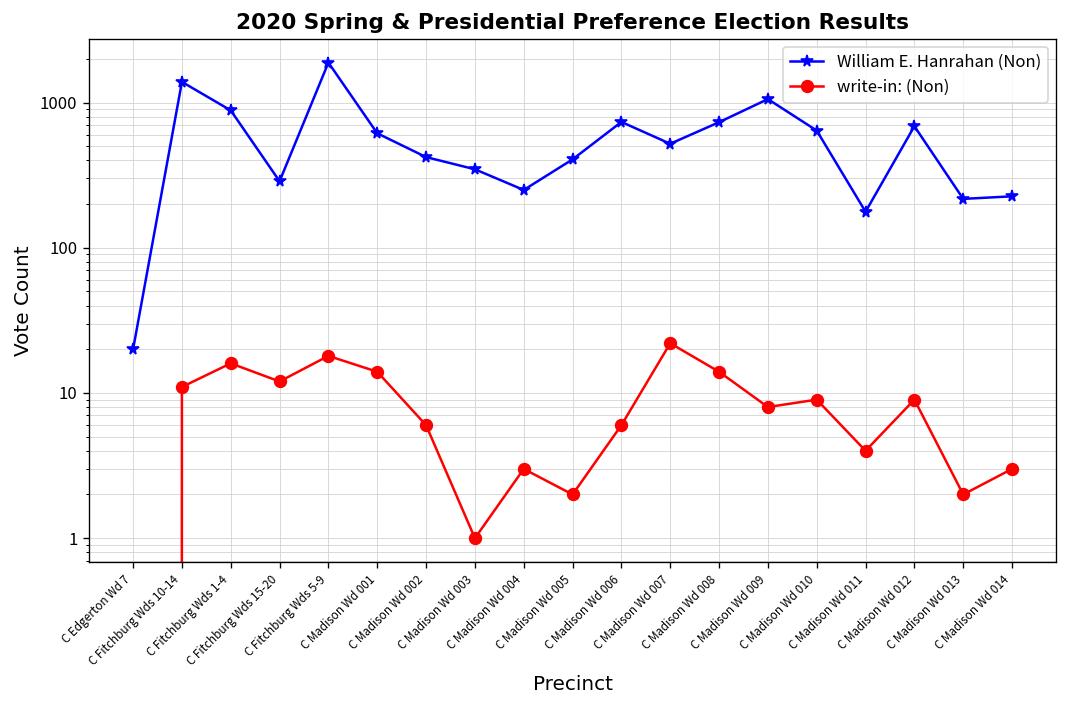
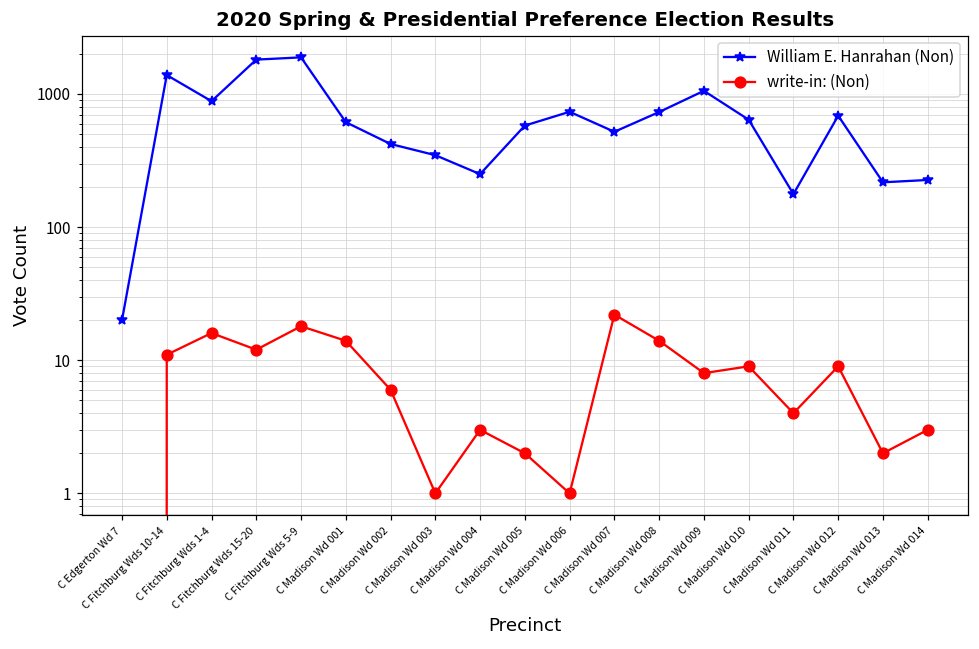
  {
    "William E. Hanrahan (Non)": {
      "C Edgerton Wd 7": 20,
      "C Fitchburg Wds 10-14": 1400,
      "C Fitchburg Wds 1-4": 900,
-     "C Fitchburg Wds 15-20": 290,
+     "C Fitchburg Wds 15-20": 1800,
      "C Fitchburg Wds 5-9": 1900,
      "C Madison Wd 001": 600,
      "C Madison Wd 002": 420,
      "C Madison Wd 003": 350,
      "C Madison Wd 004": 250,
-     "C Madison Wd 005": 410,
+     "C Madison Wd 005": 600,
      "C Madison Wd 006": 700,
      "C Madison Wd 007": 520,
      "C Madison Wd 008": 700,
      "C Madison Wd 009": 1100,
      "C Madison Wd 010": 600,
      "C Madison Wd 011": 180,
      "C Madison Wd 012": 700,
      "C Madison Wd 013": 220,
      "C Madison Wd 014": 230
    },
    "write-in: (Non)": {
      "C Fitchburg Wds 10-14": 11,
      "C Fitchburg Wds 1-4": 16,
      "C Fitchburg Wds 15-20": 12,
      "C Fitchburg Wds 5-9": 18,
      "C Madison Wd 001": 14,
      "C Madison Wd 002": 6,
      "C Madison Wd 003": 1,
      "C Madison Wd 004": 3,
      "C Madison Wd 005": 2,
-     "C Madison Wd 006": 6,
+     "C Madison Wd 006": 1,
      "C Madison Wd 007": 22,
      "C Madison Wd 008": 14,
      "C Madison Wd 009": 8,
      "C Madison Wd 010": 9,
      "C Madison Wd 011": 4,
      "C Madison Wd 012": 9,
      "C Madison Wd 013": 2,
      "C Madison Wd 014": 3
    }
  }
